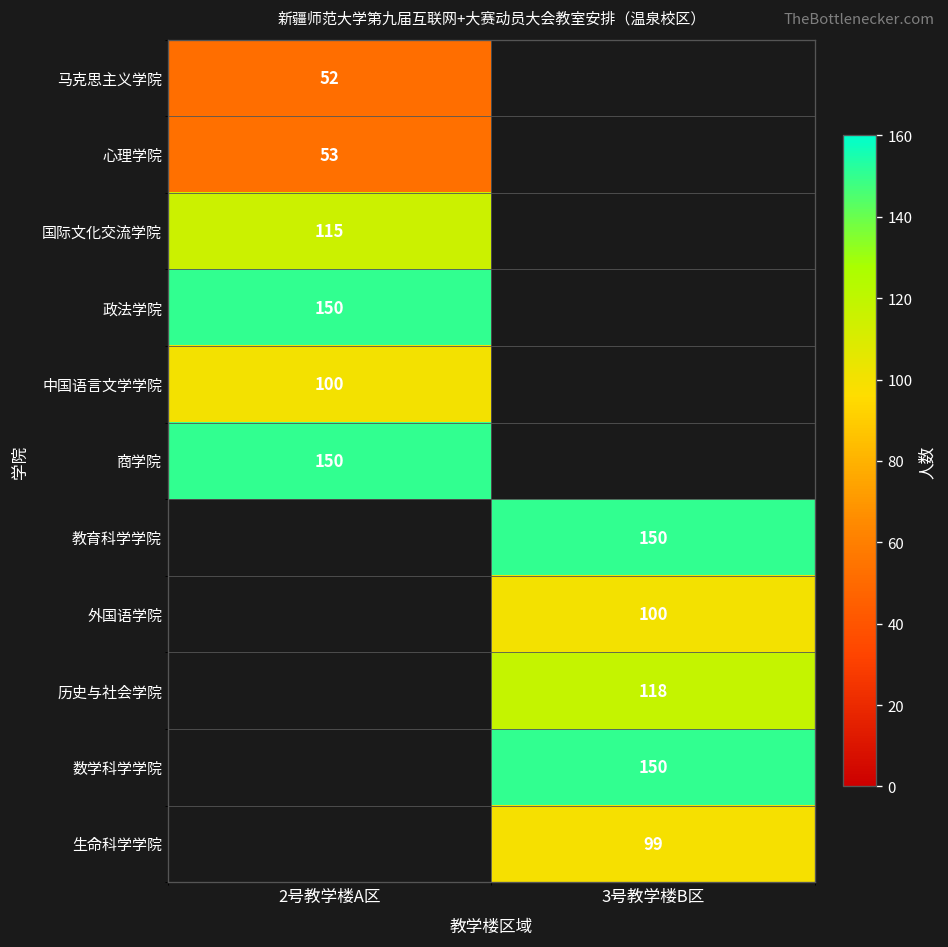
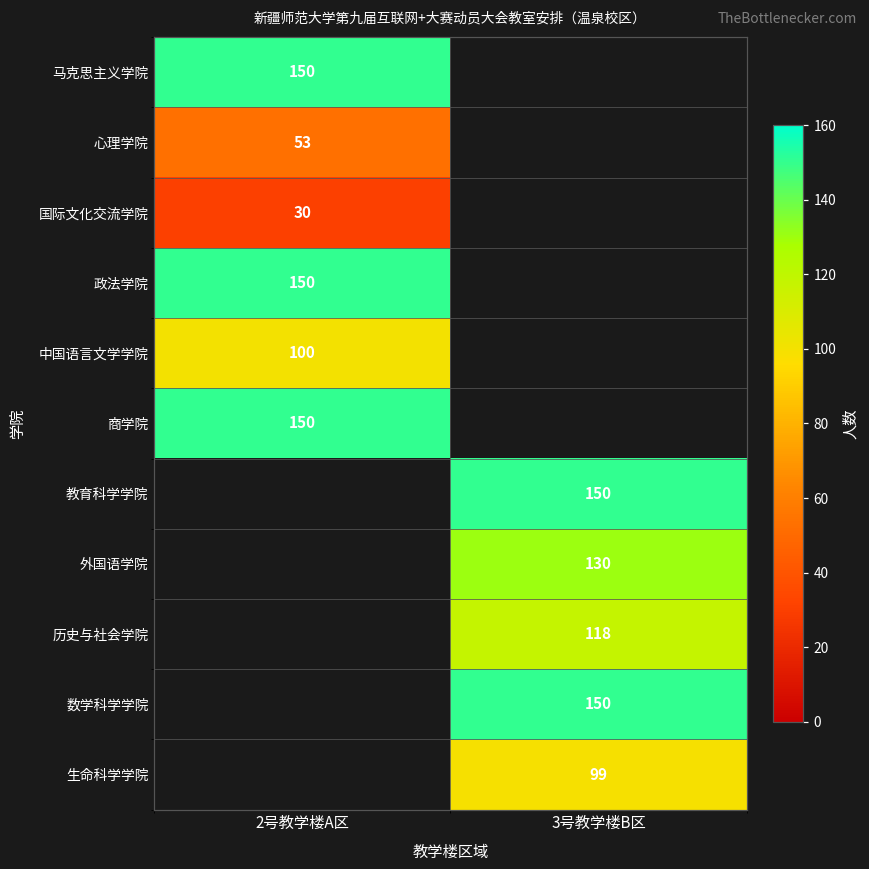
  {
    "马克思主义学院": {
-     "2号教学楼A区": 52
+     "2号教学楼A区": 150
    },
    "心理学院": {
      "2号教学楼A区": 53
    },
    "国际文化交流学院": {
-     "2号教学楼A区": 115
+     "2号教学楼A区": 30
    },
    "政法学院": {
      "2号教学楼A区": 150
    },
    "中国语言文学学院": {
      "2号教学楼A区": 100
    },
    "商学院": {
      "2号教学楼A区": 150
    },
    "教育科学学院": {
      "3号教学楼B区": 150
    },
    "外国语学院": {
-     "3号教学楼B区": 100
+     "3号教学楼B区": 130
    },
    "历史与社会学院": {
      "3号教学楼B区": 118
    },
    "数学科学学院": {
      "3号教学楼B区": 150
    },
    "生命科学学院": {
      "3号教学楼B区": 99
    }
  }
